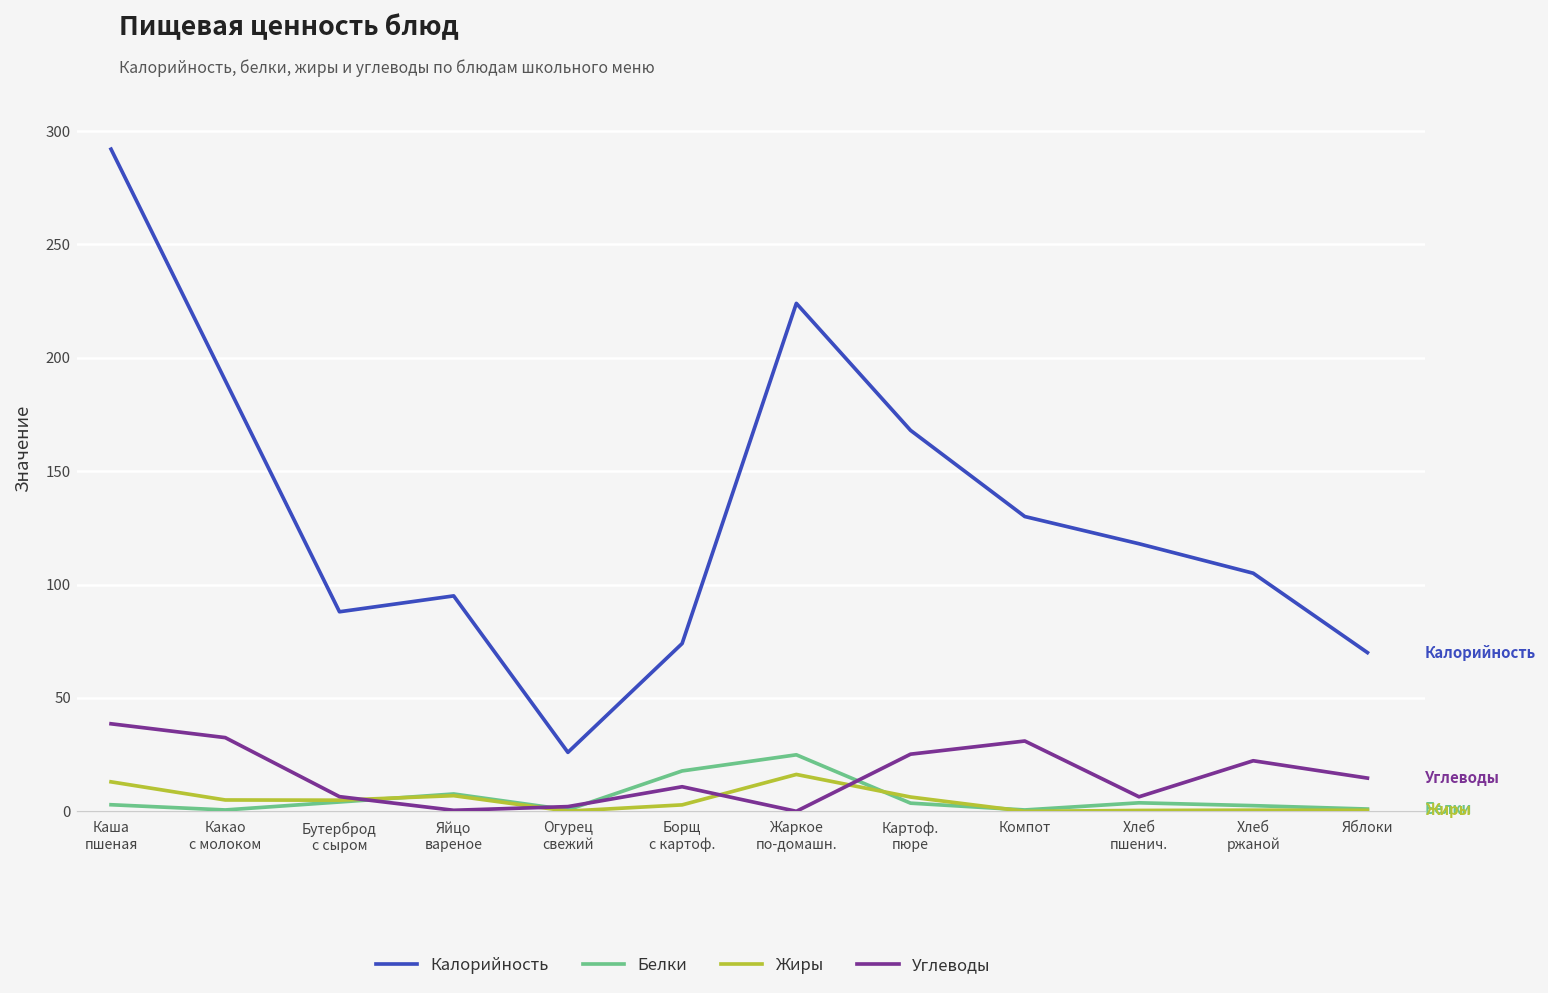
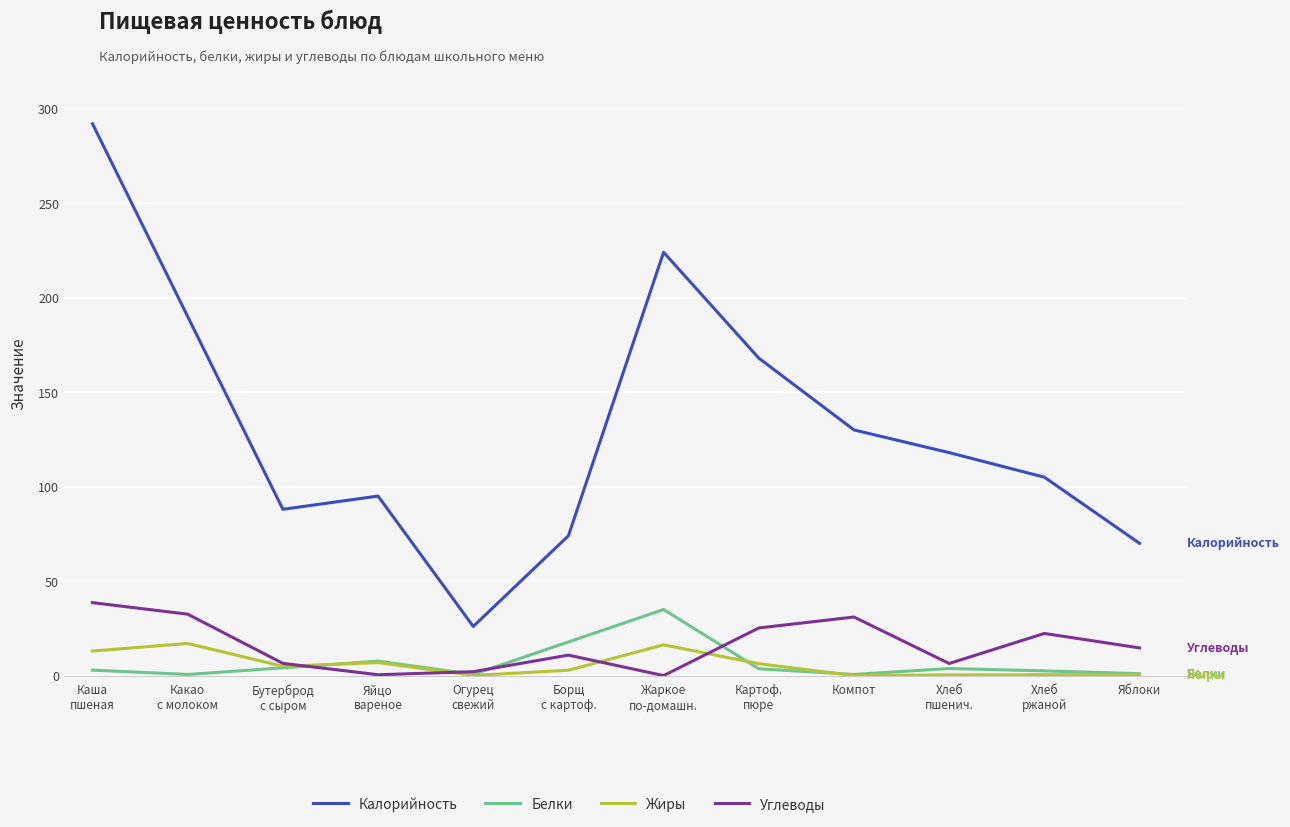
  {
    "Калорийность": {
      "Каша пшеная": 292,
      "Какао с молоком": 190,
      "Бутерброд с сыром": 88,
      "Яйцо вареное": 95,
      "Огурец свежий": 26,
      "Борщ с картоф.": 74,
      "Жаркое по-домашн.": 224,
      "Картоф. пюре": 168,
      "Компот": 130,
      "Хлеб пшенич.": 118,
      "Хлеб ржаной": 105,
      "Яблоки": 70
    },
    "Белки": {
      "Каша пшеная": 3,
      "Какао с молоком": 1,
      "Борщ с картоф.": 18,
-     "Жаркое по-домашн.": 25,
+     "Жаркое по-домашн.": 35,
      "Картоф. пюре": 4,
      "Хлеб пшенич.": 4,
      "Хлеб ржаной": 3
    },
    "Жиры": {
      "Каша пшеная": 13,
-     "Какао с молоком": 5,
+     "Какао с молоком": 17,
      "Борщ с картоф.": 3,
      "Жаркое по-домашн.": 16,
      "Картоф. пюре": 6,
      "Хлеб пшенич.": 0,
      "Хлеб ржаной": 1
    },
    "Углеводы": {
      "Каша пшеная": 39,
      "Какао с молоком": 33,
      "Бутерброд с сыром": 6,
      "Яйцо вареное": 0,
      "Огурец свежий": 2,
      "Борщ с картоф.": 11,
      "Жаркое по-домашн.": 0,
      "Картоф. пюре": 25,
      "Компот": 31,
      "Хлеб пшенич.": 6,
      "Хлеб ржаной": 22,
      "Яблоки": 15
    }
  }
